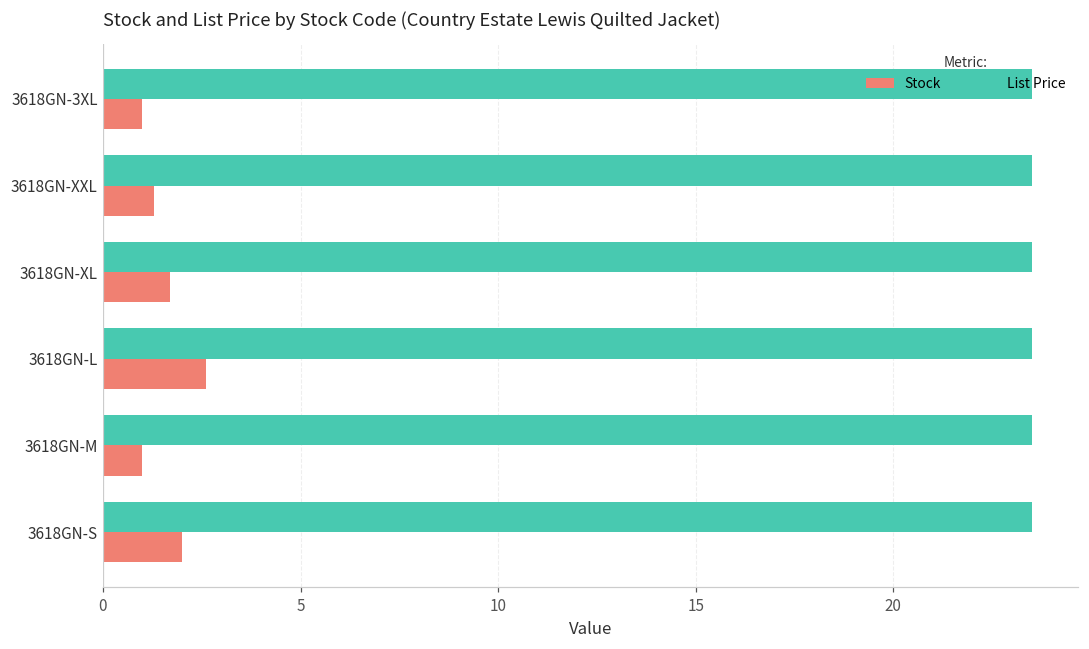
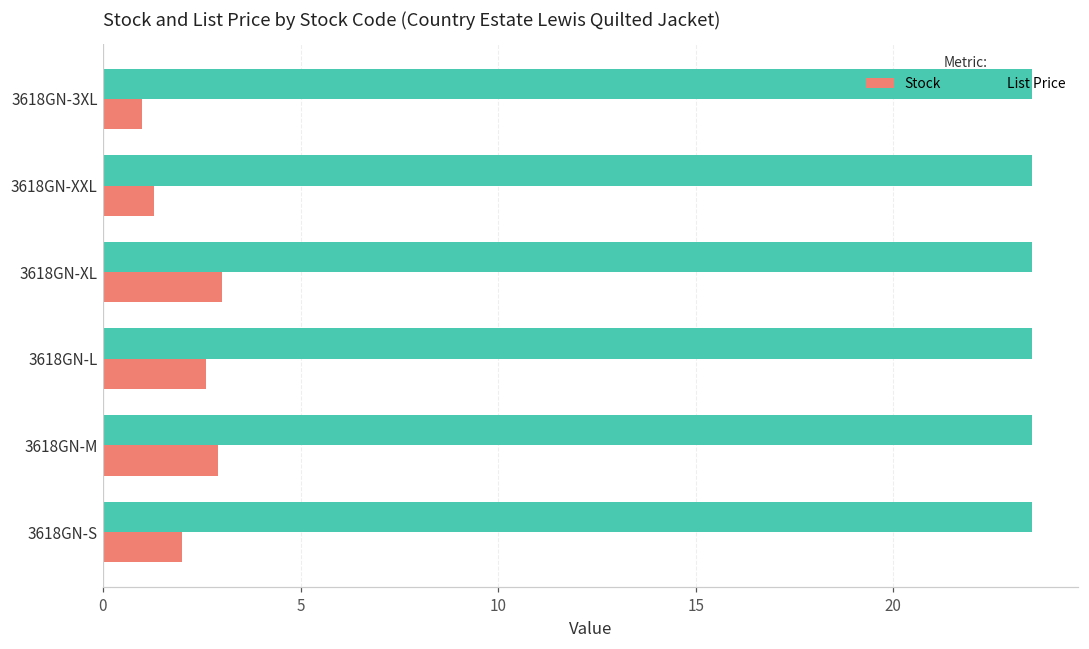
  {
    "Stock": {
      "3618GN-3XL": 1.0,
      "3618GN-XXL": 1.3,
-     "3618GN-XL": 1.7,
+     "3618GN-XL": 3.0,
      "3618GN-L": 2.6,
-     "3618GN-M": 1.0,
+     "3618GN-M": 2.9,
      "3618GN-S": 2.0
    },
    "List Price": {
      "3618GN-3XL": 23.5,
      "3618GN-XXL": 23.5,
      "3618GN-XL": 23.5,
      "3618GN-L": 23.5,
      "3618GN-M": 23.5,
      "3618GN-S": 23.5
    }
  }
